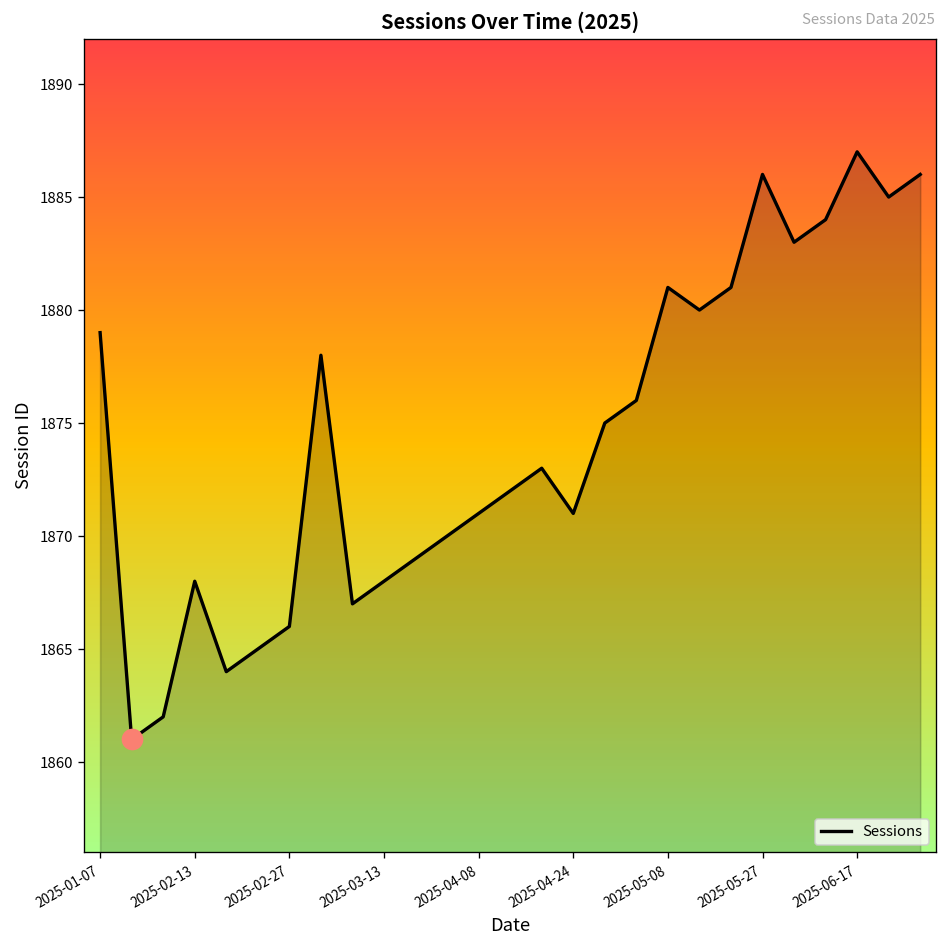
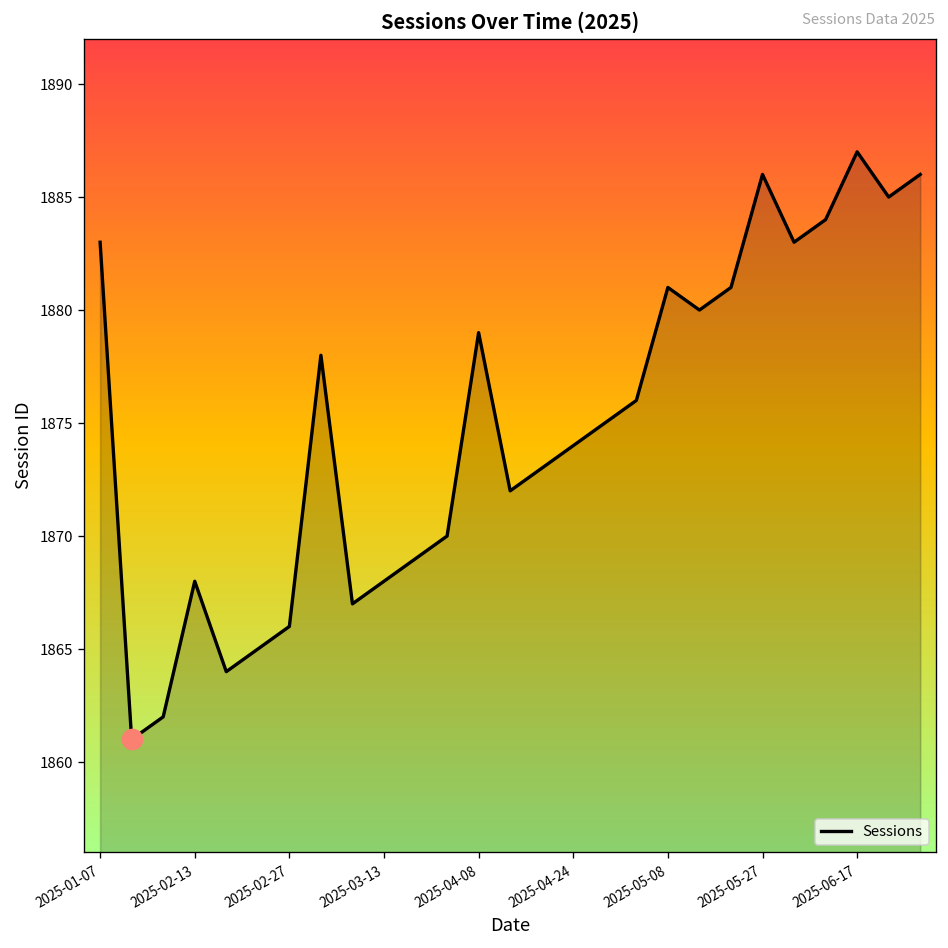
  {
    "Sessions": {
-     "2025-01-07": 1879,
+     "2025-01-07": 1883,
      "2025-02-13": 1868,
      "2025-02-27": 1866,
      "2025-03-13": 1868,
-     "2025-04-08": 1871,
-     "2025-04-24": 1871,
+     "2025-04-08": 1879,
+     "2025-04-24": 1874,
      "2025-05-08": 1881,
      "2025-05-27": 1886,
      "2025-06-17": 1887
    }
  }
